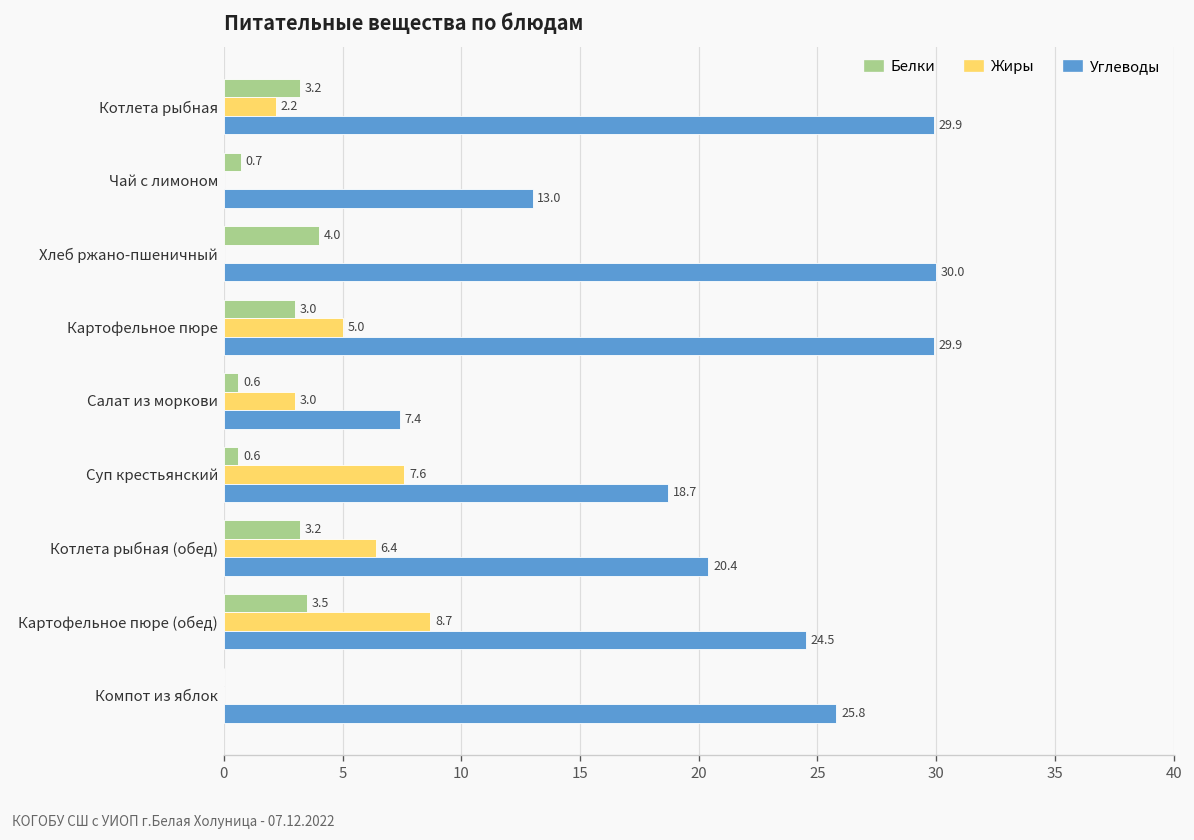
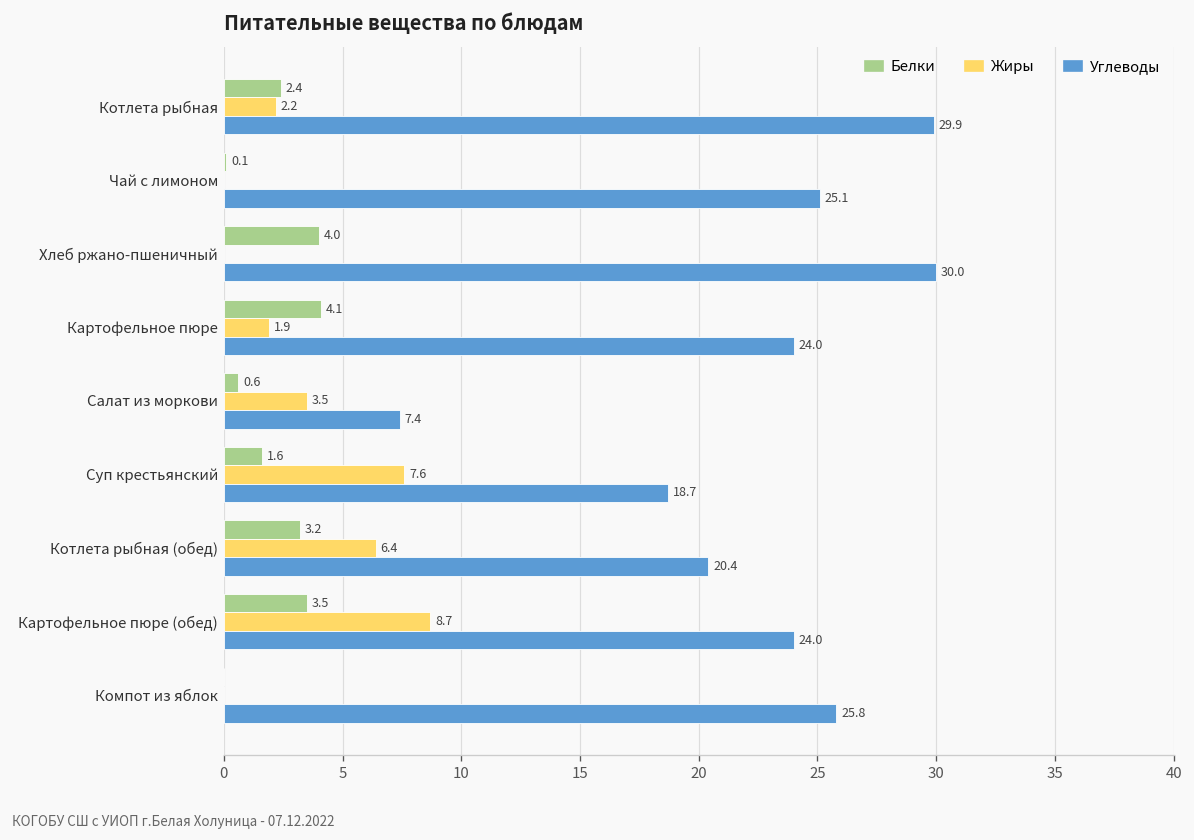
  {
    "Белки": {
-     "Котлета рыбная": 3.2,
-     "Чай с лимоном": 0.7,
+     "Котлета рыбная": 2.4,
+     "Чай с лимоном": 0.1,
      "Хлеб ржано-пшеничный": 4.0,
-     "Картофельное пюре": 3.0,
+     "Картофельное пюре": 4.1,
      "Салат из моркови": 0.6,
-     "Суп крестьянский": 0.6,
+     "Суп крестьянский": 1.6,
      "Котлета рыбная (обед)": 3.2,
      "Картофельное пюре (обед)": 3.5
    },
    "Жиры": {
      "Котлета рыбная": 2.2,
-     "Картофельное пюре": 5.0,
-     "Салат из моркови": 3.0,
+     "Картофельное пюре": 1.9,
+     "Салат из моркови": 3.5,
      "Суп крестьянский": 7.6,
      "Котлета рыбная (обед)": 6.4,
      "Картофельное пюре (обед)": 8.7
    },
    "Углеводы": {
      "Котлета рыбная": 29.9,
-     "Чай с лимоном": 13.0,
+     "Чай с лимоном": 25.1,
      "Хлеб ржано-пшеничный": 30.0,
-     "Картофельное пюре": 29.9,
+     "Картофельное пюре": 24.0,
      "Салат из моркови": 7.4,
      "Суп крестьянский": 18.7,
      "Котлета рыбная (обед)": 20.4,
-     "Картофельное пюре (обед)": 24.5,
+     "Картофельное пюре (обед)": 24.0,
      "Компот из яблок": 25.8
    }
  }
